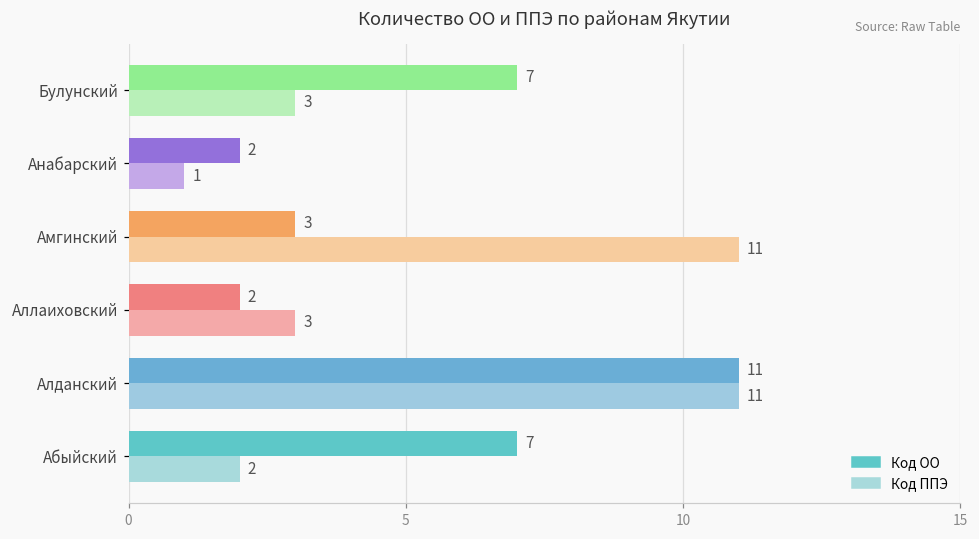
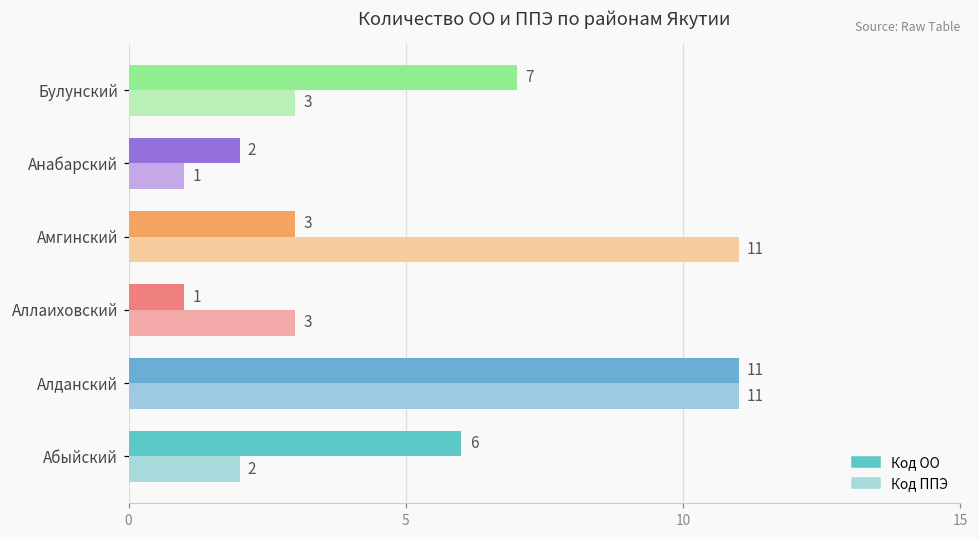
  {
    "Код ОО": {
      "Булунский": 7,
      "Анабарский": 2,
      "Амгинский": 3,
-     "Аллаиховский": 2,
+     "Аллаиховский": 1,
      "Алданский": 11,
-     "Абыйский": 7
+     "Абыйский": 6
    },
    "Код ППЭ": {
      "Булунский": 3,
      "Анабарский": 1,
      "Амгинский": 11,
      "Аллаиховский": 3,
      "Алданский": 11,
      "Абыйский": 2
    }
  }
